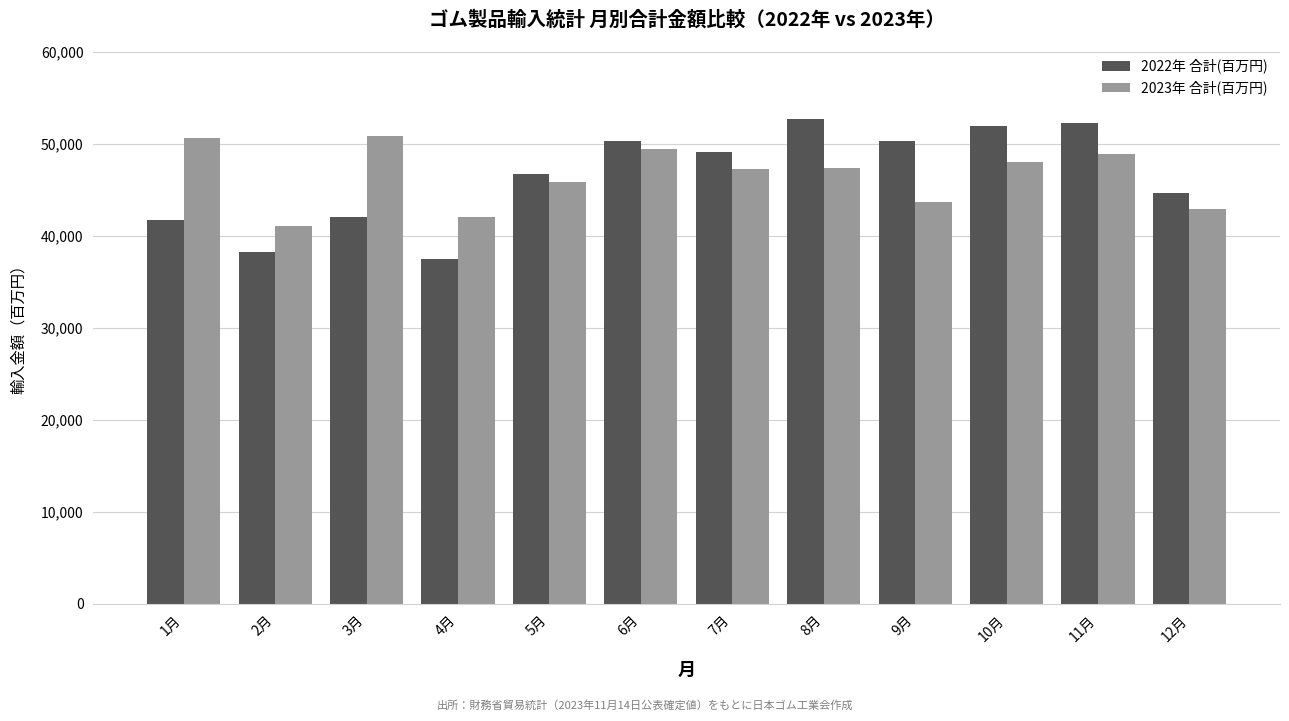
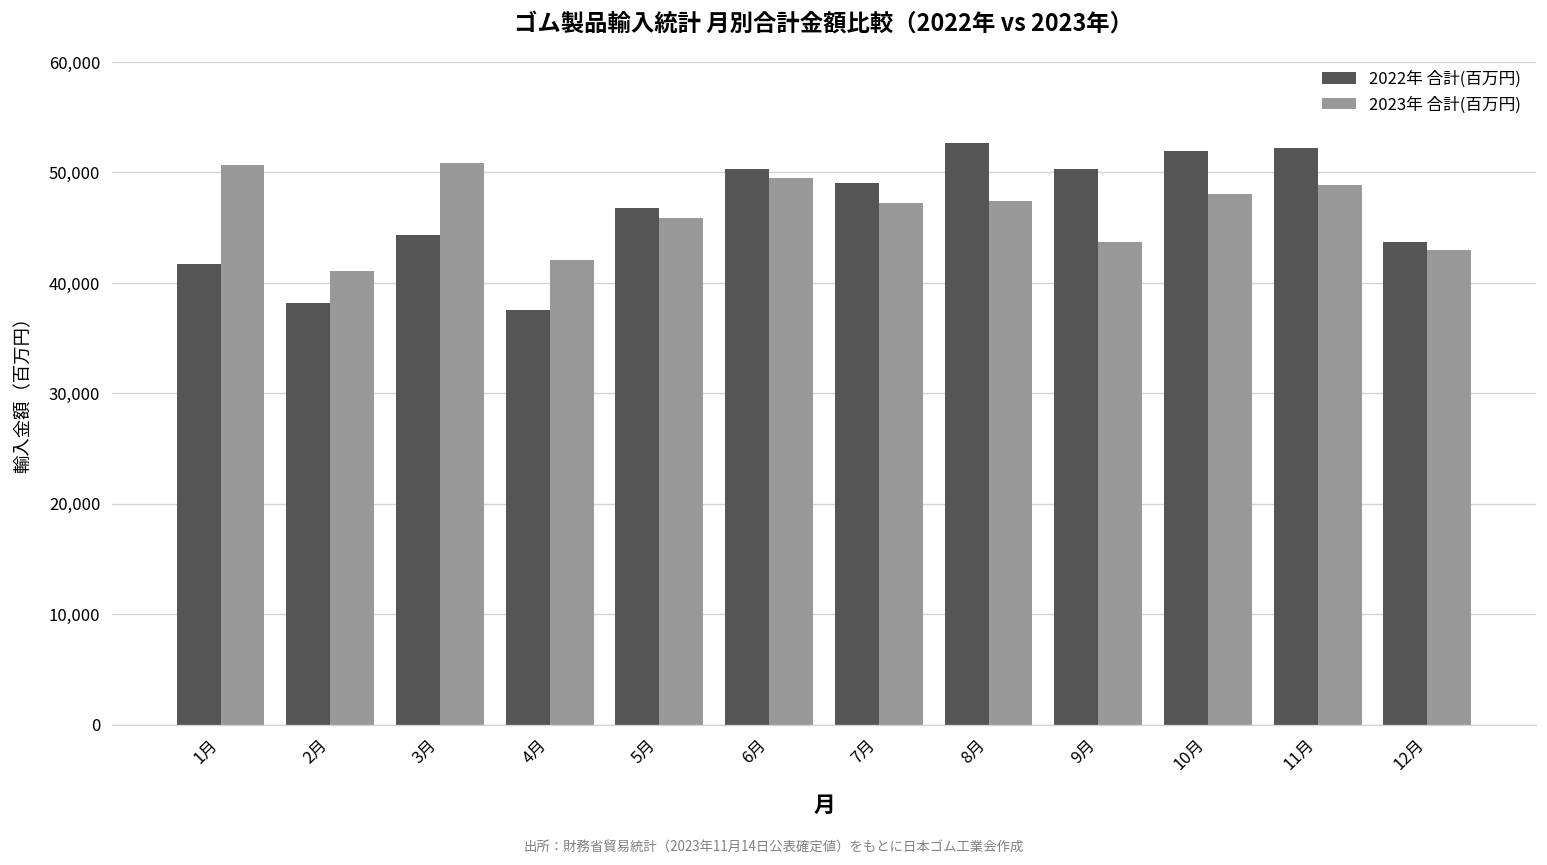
  {
    "2022年 合計(百万円)": {
      "1月": "42,000",
      "2月": "38,000",
-     "3月": "42,000",
+     "3月": "44,000",
      "4月": "38,000",
      "5月": "47,000",
      "6月": "50,000",
      "7月": "49,000",
      "8月": "53,000",
      "9月": "50,000",
      "10月": "52,000",
      "11月": "52,000",
-     "12月": "45,000"
+     "12月": "44,000"
    },
    "2023年 合計(百万円)": {
      "1月": "51,000",
      "2月": "41,000",
      "3月": "51,000",
      "4月": "42,000",
      "5月": "46,000",
      "6月": "49,000",
      "7月": "47,000",
      "8月": "47,000",
      "9月": "44,000",
      "10月": "48,000",
      "11月": "49,000",
      "12月": "43,000"
    }
  }
